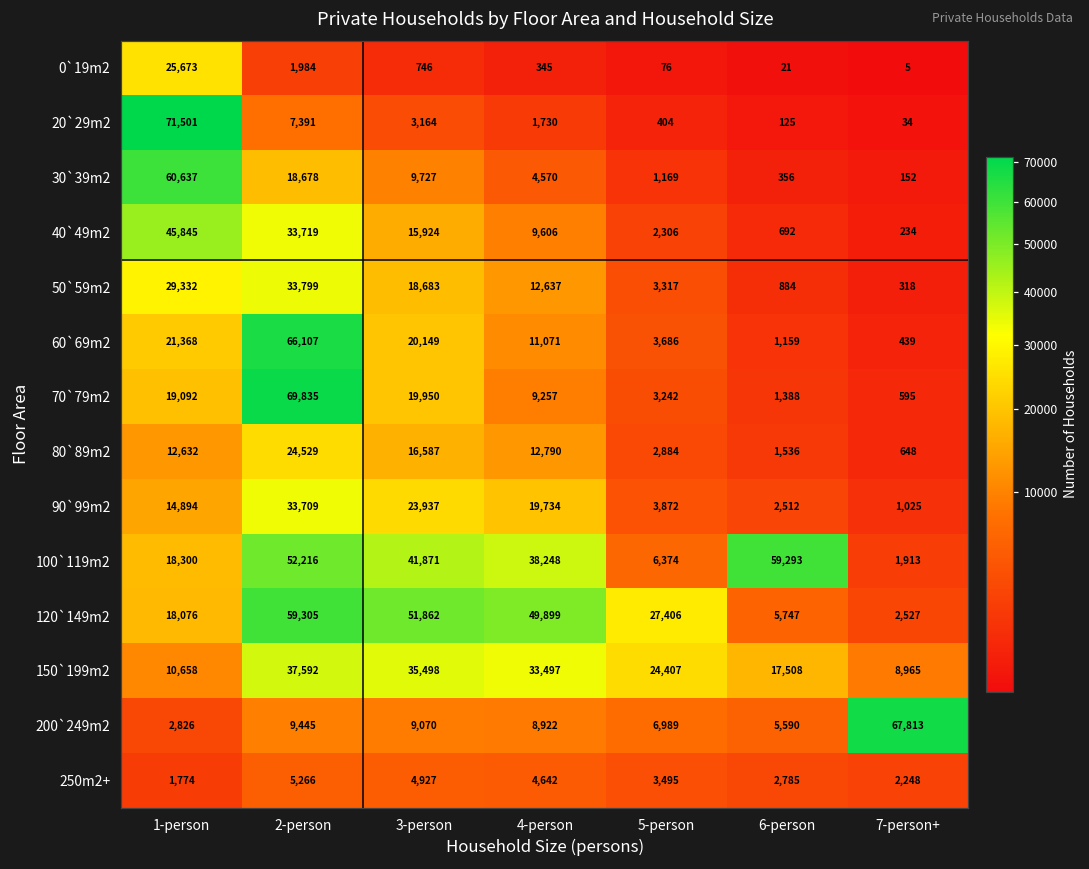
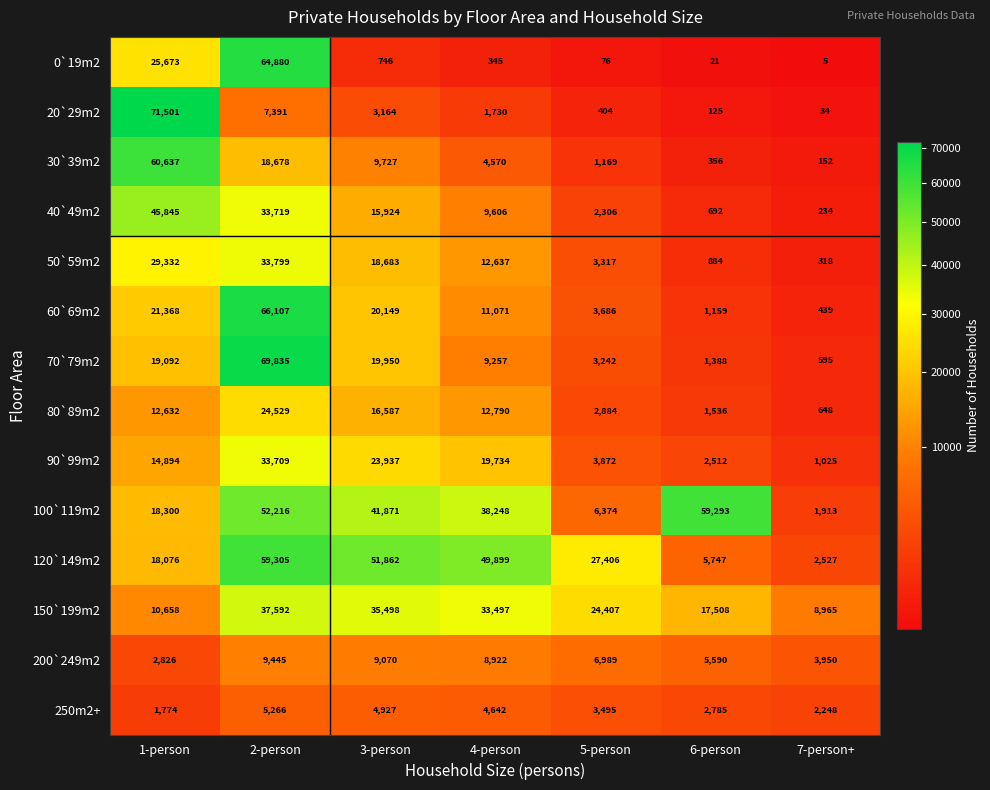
  {
    "0`19m2": {
      "1-person": "25,673",
-     "2-person": "1,984",
+     "2-person": "64,880",
      "3-person": "746",
      "4-person": "345",
      "5-person": "76",
      "6-person": "21",
      "7-person+": "5"
    },
    "20`29m2": {
      "1-person": "71,501",
      "2-person": "7,391",
      "3-person": "3,164",
      "4-person": "1,730",
      "5-person": "404",
      "6-person": "125",
      "7-person+": "34"
    },
    "30`39m2": {
      "1-person": "60,637",
      "2-person": "18,678",
      "3-person": "9,727",
      "4-person": "4,570",
      "5-person": "1,169",
      "6-person": "356",
      "7-person+": "152"
    },
    "40`49m2": {
      "1-person": "45,845",
      "2-person": "33,719",
      "3-person": "15,924",
      "4-person": "9,606",
      "5-person": "2,306",
      "6-person": "692",
      "7-person+": "234"
    },
    "50`59m2": {
      "1-person": "29,332",
      "2-person": "33,799",
      "3-person": "18,683",
      "4-person": "12,637",
      "5-person": "3,317",
      "6-person": "884",
      "7-person+": "318"
    },
    "60`69m2": {
      "1-person": "21,368",
      "2-person": "66,107",
      "3-person": "20,149",
      "4-person": "11,071",
      "5-person": "3,686",
      "6-person": "1,159",
      "7-person+": "439"
    },
    "70`79m2": {
      "1-person": "19,092",
      "2-person": "69,835",
      "3-person": "19,950",
      "4-person": "9,257",
      "5-person": "3,242",
      "6-person": "1,388",
      "7-person+": "595"
    },
    "80`89m2": {
      "1-person": "12,632",
      "2-person": "24,529",
      "3-person": "16,587",
      "4-person": "12,790",
      "5-person": "2,884",
      "6-person": "1,536",
      "7-person+": "648"
    },
    "90`99m2": {
      "1-person": "14,894",
      "2-person": "33,709",
      "3-person": "23,937",
      "4-person": "19,734",
      "5-person": "3,872",
      "6-person": "2,512",
      "7-person+": "1,025"
    },
    "100`119m2": {
      "1-person": "18,300",
      "2-person": "52,216",
      "3-person": "41,871",
      "4-person": "38,248",
      "5-person": "6,374",
      "6-person": "59,293",
      "7-person+": "1,913"
    },
    "120`149m2": {
      "1-person": "18,076",
      "2-person": "59,305",
      "3-person": "51,862",
      "4-person": "49,899",
      "5-person": "27,406",
      "6-person": "5,747",
      "7-person+": "2,527"
    },
    "150`199m2": {
      "1-person": "10,658",
      "2-person": "37,592",
      "3-person": "35,498",
      "4-person": "33,497",
      "5-person": "24,407",
      "6-person": "17,508",
      "7-person+": "8,965"
    },
    "200`249m2": {
      "1-person": "2,826",
      "2-person": "9,445",
      "3-person": "9,070",
      "4-person": "8,922",
      "5-person": "6,989",
      "6-person": "5,590",
-     "7-person+": "67,813"
+     "7-person+": "3,950"
    },
    "250m2+": {
      "1-person": "1,774",
      "2-person": "5,266",
      "3-person": "4,927",
      "4-person": "4,642",
      "5-person": "3,495",
      "6-person": "2,785",
      "7-person+": "2,248"
    }
  }
